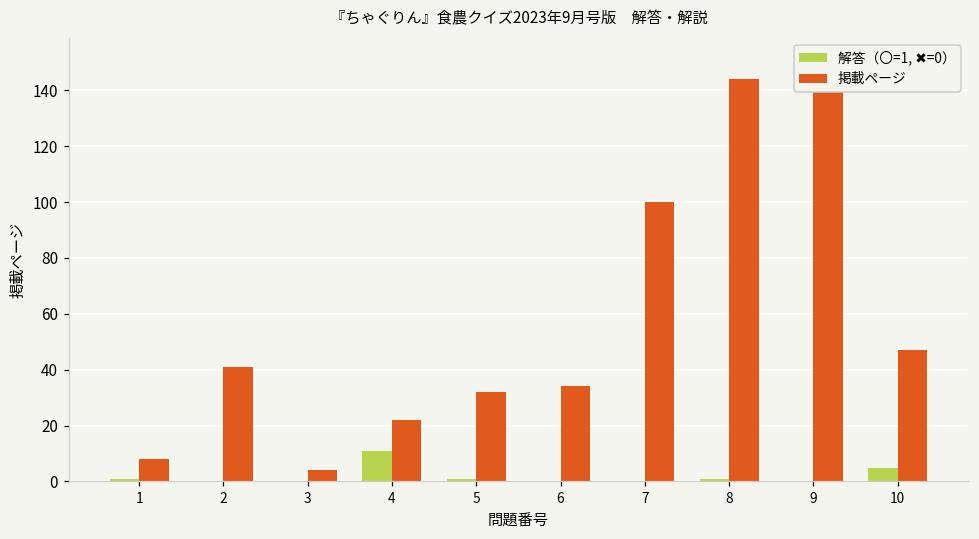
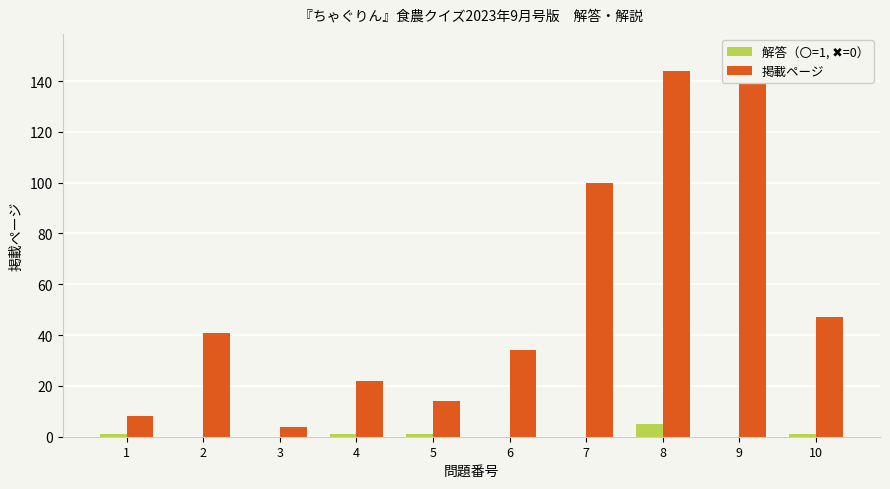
  {
    "解答（〇=1, ✖=0）": {
      "1": 1,
      "2": 0,
      "3": 0,
-     "4": 11,
+     "4": 1,
      "5": 1,
      "6": 0,
      "7": 0,
-     "8": 1,
+     "8": 5,
      "9": 0,
-     "10": 5
+     "10": 1
    },
    "掲載ページ": {
      "1": 8,
      "2": 41,
      "3": 4,
      "4": 22,
-     "5": 32,
+     "5": 14,
      "6": 34,
      "7": 100,
      "8": 144,
      "10": 47
    }
  }
